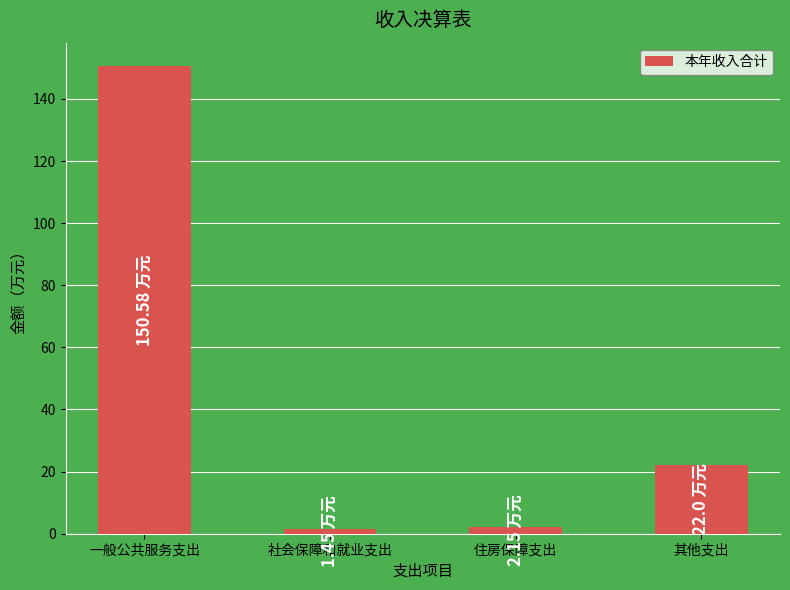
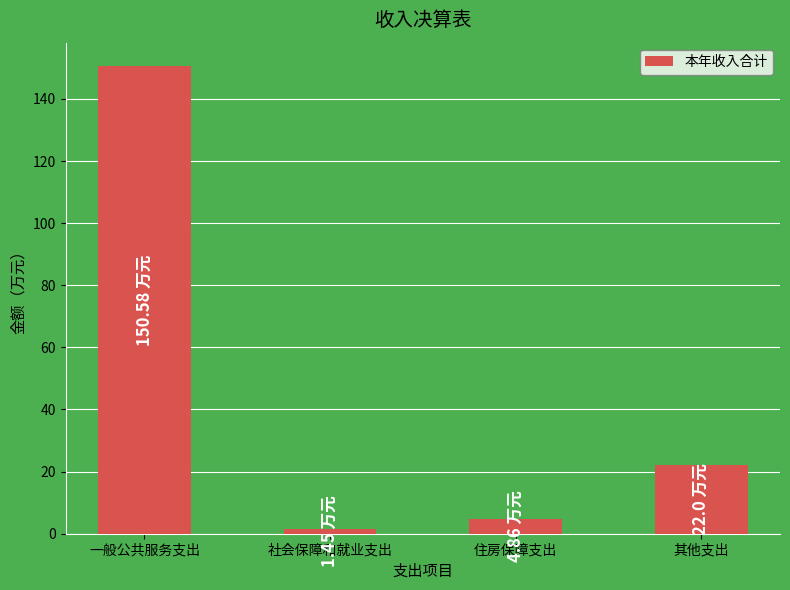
  {
    "一般公共服务支出": 150.58,
    "社会保障和就业支出": 1.45,
-   "住房保障支出": 2.15,
+   "住房保障支出": 4.86,
    "其他支出": 22.0
  }
